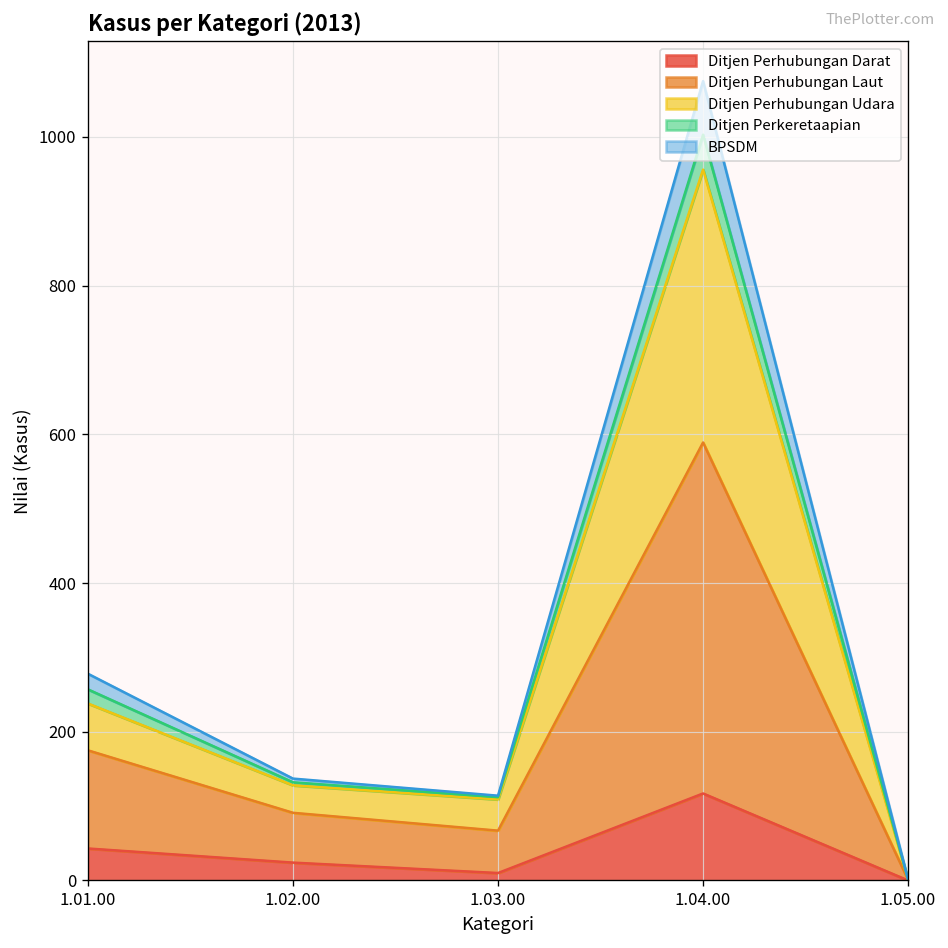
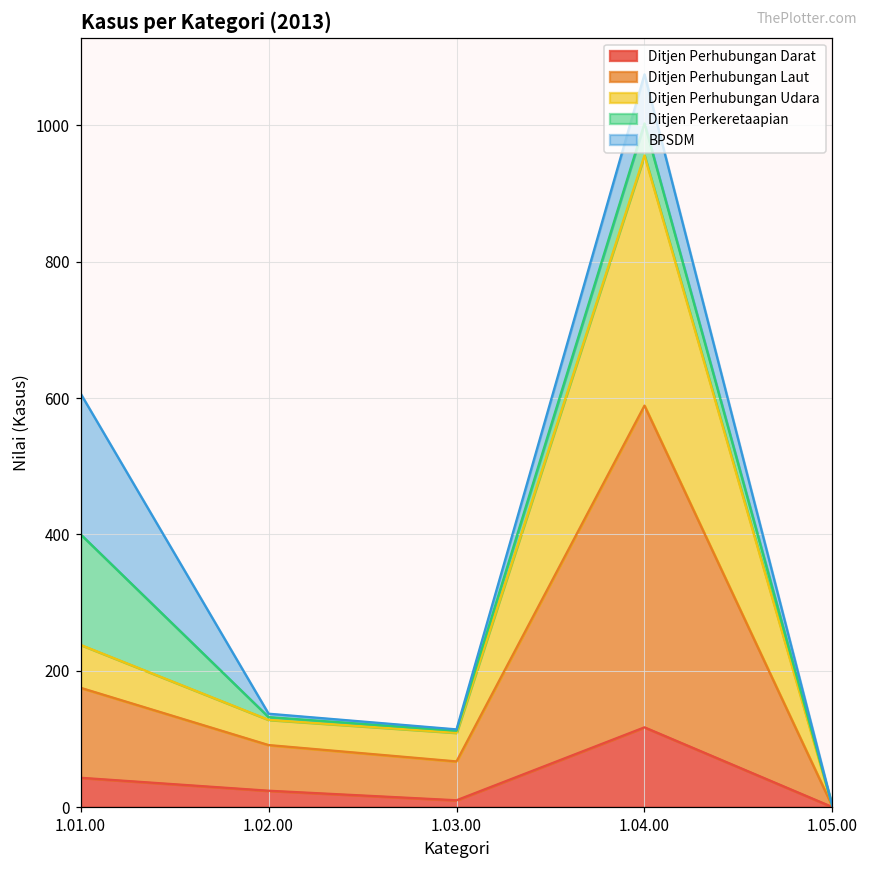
  {
    "Ditjen Perhubungan Udara": {
      "1.01.00": 60,
      "1.04.00": 370
    },
    "Ditjen Perkeretaapian": {
-     "1.01.00": 20
+     "1.01.00": 160
    },
    "BPSDM": {
-     "1.01.00": 20,
+     "1.01.00": 210,
      "1.02.00": 10
    }
  }
